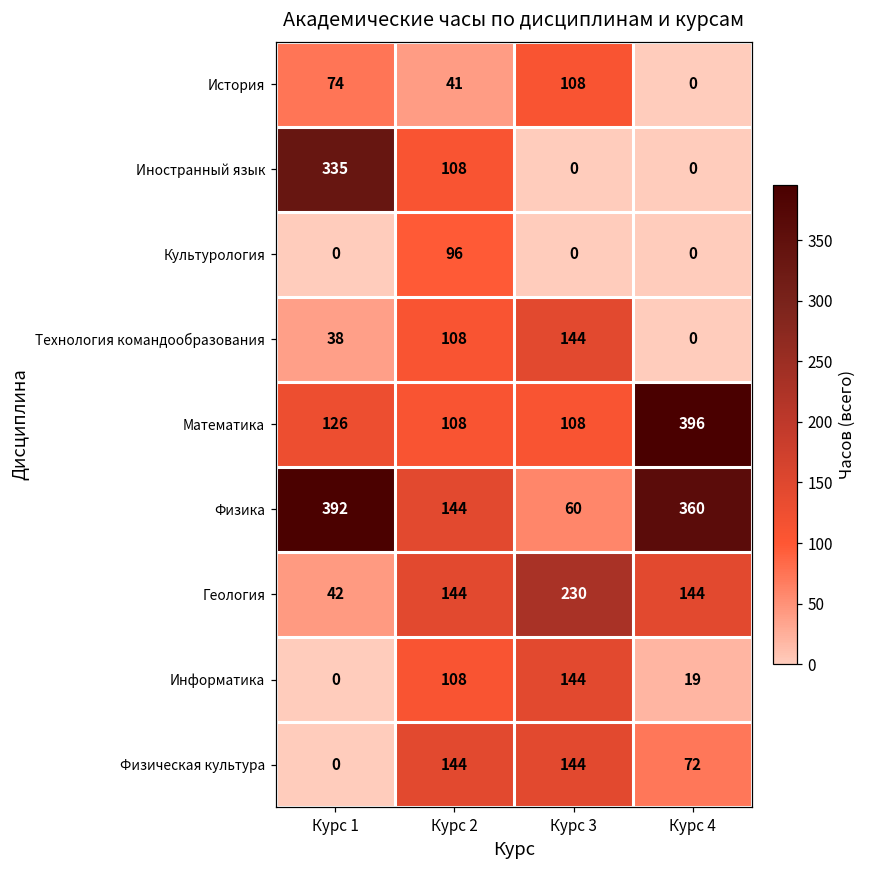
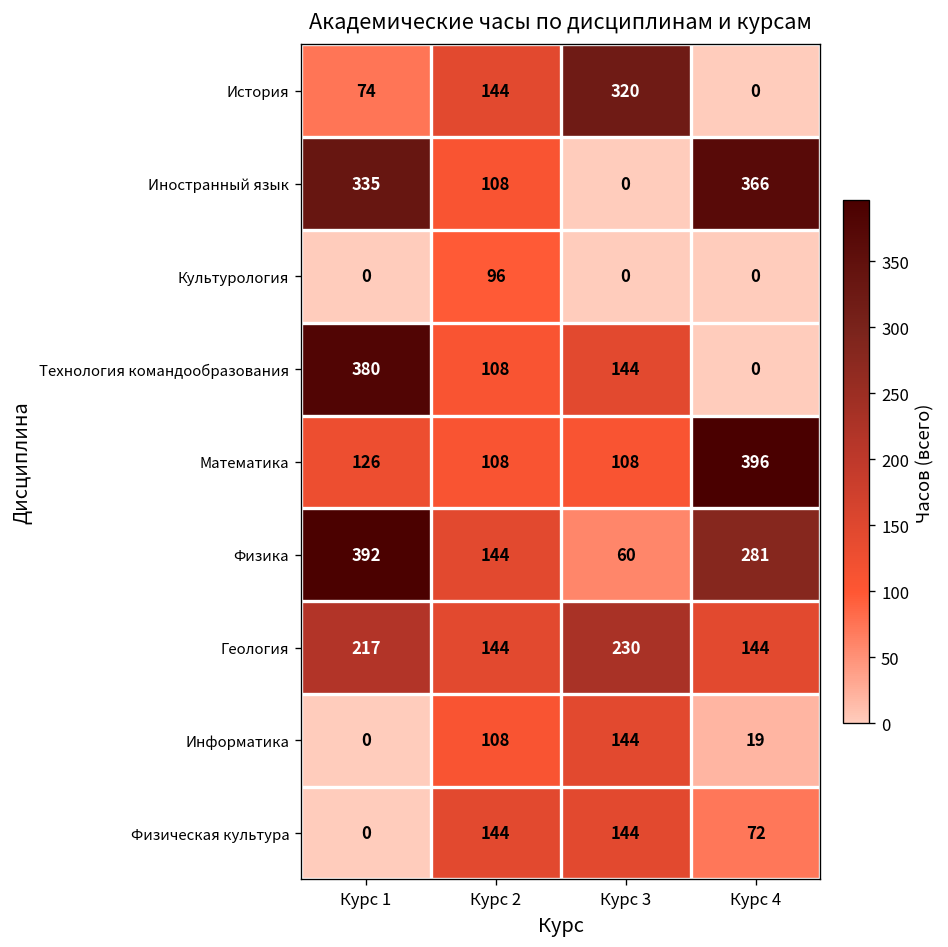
  {
    "История": {
      "Курс 1": 74,
-     "Курс 2": 41,
-     "Курс 3": 108,
+     "Курс 2": 144,
+     "Курс 3": 320,
      "Курс 4": 0
    },
    "Иностранный язык": {
      "Курс 1": 335,
      "Курс 2": 108,
      "Курс 3": 0,
-     "Курс 4": 0
+     "Курс 4": 366
    },
    "Культурология": {
      "Курс 1": 0,
      "Курс 2": 96,
      "Курс 3": 0,
      "Курс 4": 0
    },
    "Технология командообразования": {
-     "Курс 1": 38,
+     "Курс 1": 380,
      "Курс 2": 108,
      "Курс 3": 144,
      "Курс 4": 0
    },
    "Математика": {
      "Курс 1": 126,
      "Курс 2": 108,
      "Курс 3": 108,
      "Курс 4": 396
    },
    "Физика": {
      "Курс 1": 392,
      "Курс 2": 144,
      "Курс 3": 60,
-     "Курс 4": 360
+     "Курс 4": 281
    },
    "Геология": {
-     "Курс 1": 42,
+     "Курс 1": 217,
      "Курс 2": 144,
      "Курс 3": 230,
      "Курс 4": 144
    },
    "Информатика": {
      "Курс 1": 0,
      "Курс 2": 108,
      "Курс 3": 144,
      "Курс 4": 19
    },
    "Физическая культура": {
      "Курс 1": 0,
      "Курс 2": 144,
      "Курс 3": 144,
      "Курс 4": 72
    }
  }
